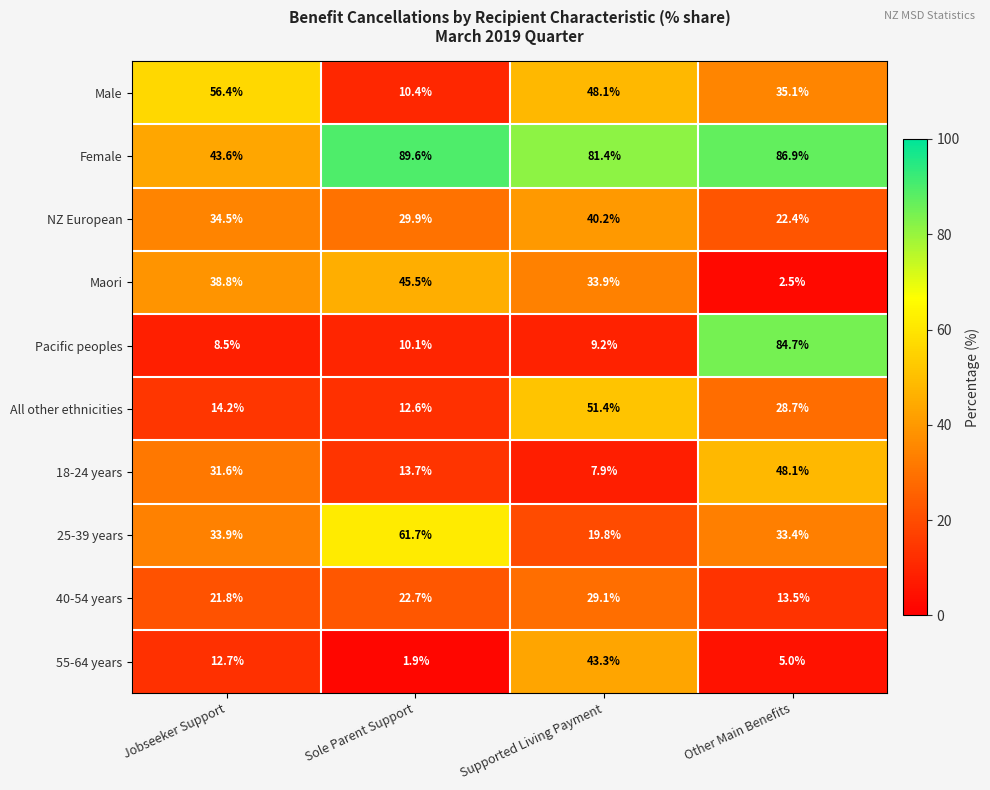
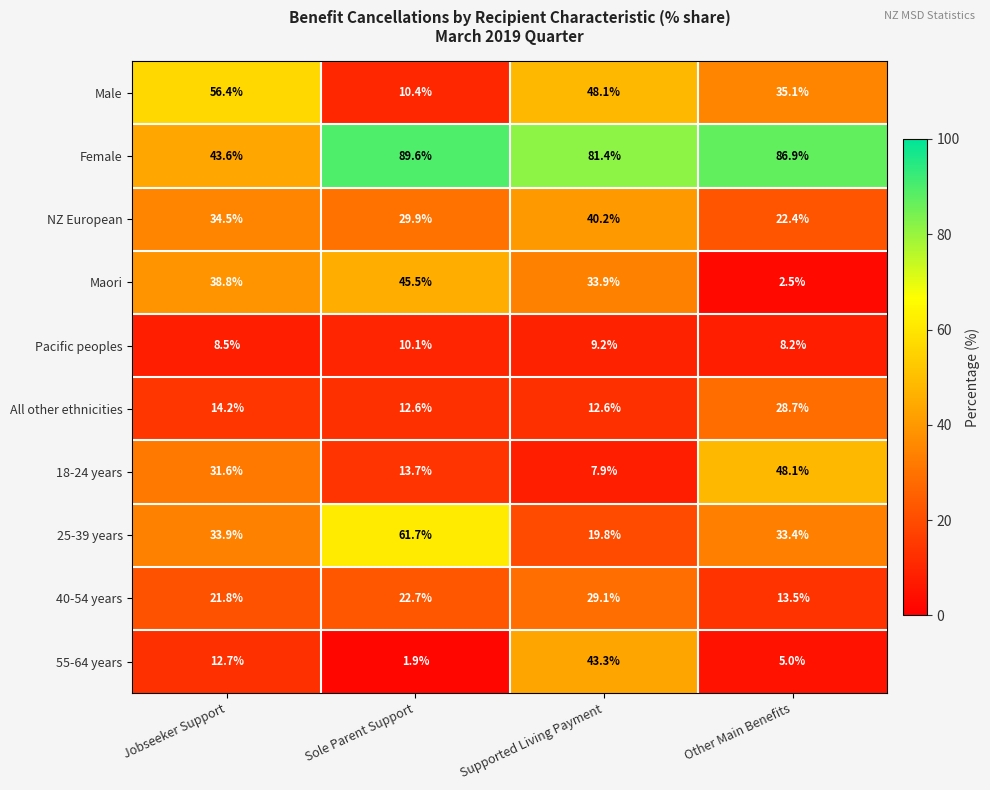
  {
    "Male": {
      "Jobseeker Support": "56.4%",
      "Sole Parent Support": "10.4%",
      "Supported Living Payment": "48.1%",
      "Other Main Benefits": "35.1%"
    },
    "Female": {
      "Jobseeker Support": "43.6%",
      "Sole Parent Support": "89.6%",
      "Supported Living Payment": "81.4%",
      "Other Main Benefits": "86.9%"
    },
    "NZ European": {
      "Jobseeker Support": "34.5%",
      "Sole Parent Support": "29.9%",
      "Supported Living Payment": "40.2%",
      "Other Main Benefits": "22.4%"
    },
    "Maori": {
      "Jobseeker Support": "38.8%",
      "Sole Parent Support": "45.5%",
      "Supported Living Payment": "33.9%",
      "Other Main Benefits": "2.5%"
    },
    "Pacific peoples": {
      "Jobseeker Support": "8.5%",
      "Sole Parent Support": "10.1%",
      "Supported Living Payment": "9.2%",
-     "Other Main Benefits": "84.7%"
+     "Other Main Benefits": "8.2%"
    },
    "All other ethnicities": {
      "Jobseeker Support": "14.2%",
      "Sole Parent Support": "12.6%",
-     "Supported Living Payment": "51.4%",
+     "Supported Living Payment": "12.6%",
      "Other Main Benefits": "28.7%"
    },
    "18-24 years": {
      "Jobseeker Support": "31.6%",
      "Sole Parent Support": "13.7%",
      "Supported Living Payment": "7.9%",
      "Other Main Benefits": "48.1%"
    },
    "25-39 years": {
      "Jobseeker Support": "33.9%",
      "Sole Parent Support": "61.7%",
      "Supported Living Payment": "19.8%",
      "Other Main Benefits": "33.4%"
    },
    "40-54 years": {
      "Jobseeker Support": "21.8%",
      "Sole Parent Support": "22.7%",
      "Supported Living Payment": "29.1%",
      "Other Main Benefits": "13.5%"
    },
    "55-64 years": {
      "Jobseeker Support": "12.7%",
      "Sole Parent Support": "1.9%",
      "Supported Living Payment": "43.3%",
      "Other Main Benefits": "5.0%"
    }
  }
